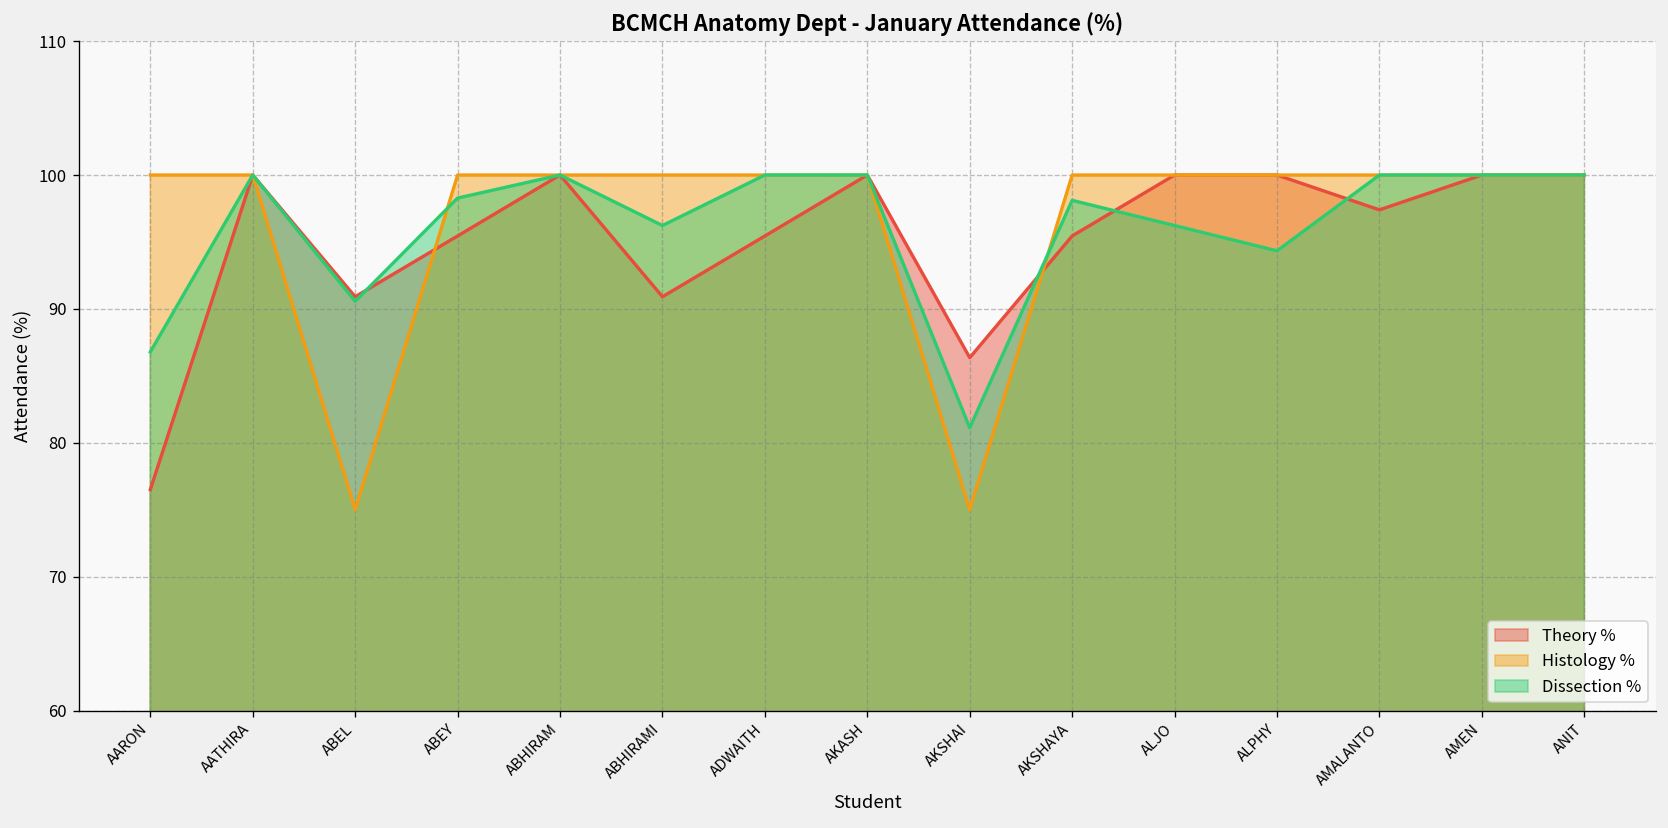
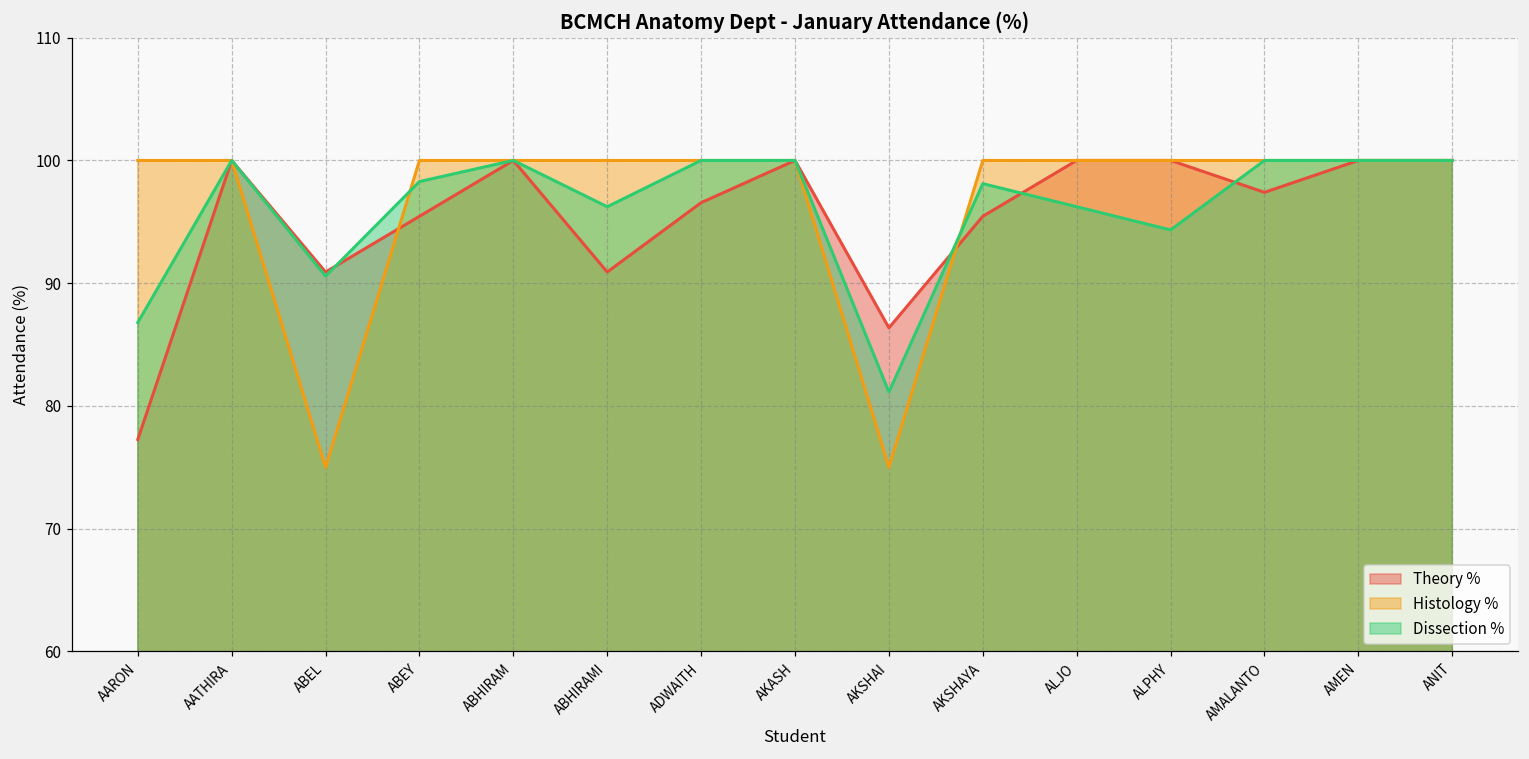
  {
    "Theory %": {
-     "AARON": 76.5,
+     "AARON": 77.3,
      "ABEL": 90.9,
      "ABEY": 95.5,
      "ABHIRAMI": 90.9,
-     "ADWAITH": 95.5,
+     "ADWAITH": 96.6,
      "AKSHAI": 86.4,
      "AKSHAYA": 95.5,
      "AMALANTO": 97.4
    },
    "Histology %": {
      "AARON": 100.0,
      "ABEL": 75.0,
      "ABEY": 100.0,
      "ABHIRAMI": 100.0,
      "AKSHAI": 75.0,
      "AKSHAYA": 100.0
    },
    "Dissection %": {
      "AARON": 86.8,
      "ABEL": 90.6,
      "ABEY": 98.3,
      "ABHIRAMI": 96.2,
      "AKSHAI": 81.1,
      "AKSHAYA": 98.1,
      "ALJO": 96.2,
      "ALPHY": 94.3
    }
  }
